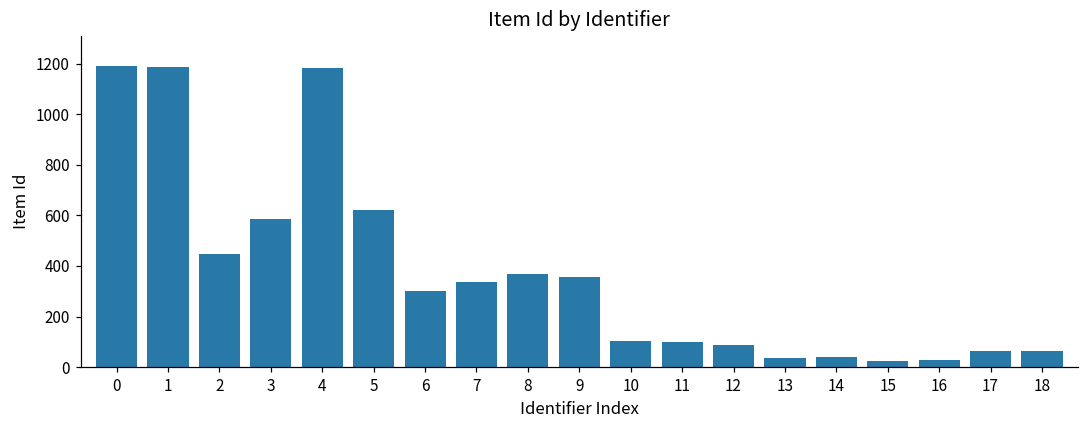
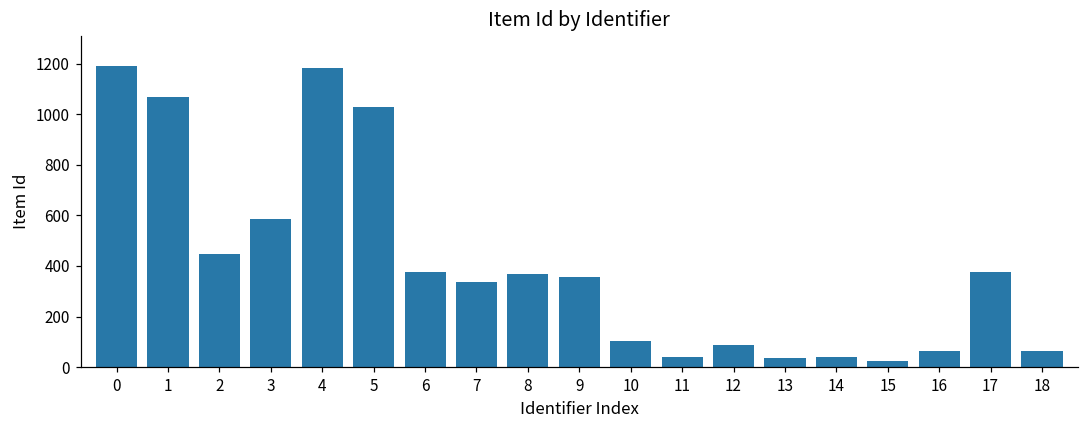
  {
    "0": 1190,
-   "1": 1190,
+   "1": 1070,
    "2": 450,
    "3": 590,
    "4": 1180,
-   "5": 620,
-   "6": 300,
+   "5": 1030,
+   "6": 380,
    "7": 340,
    "8": 370,
    "9": 360,
    "10": 100,
-   "11": 100,
+   "11": 40,
    "12": 90,
    "13": 40,
    "14": 40,
    "15": 30,
-   "16": 30,
-   "17": 60,
+   "16": 60,
+   "17": 380,
    "18": 60
  }
